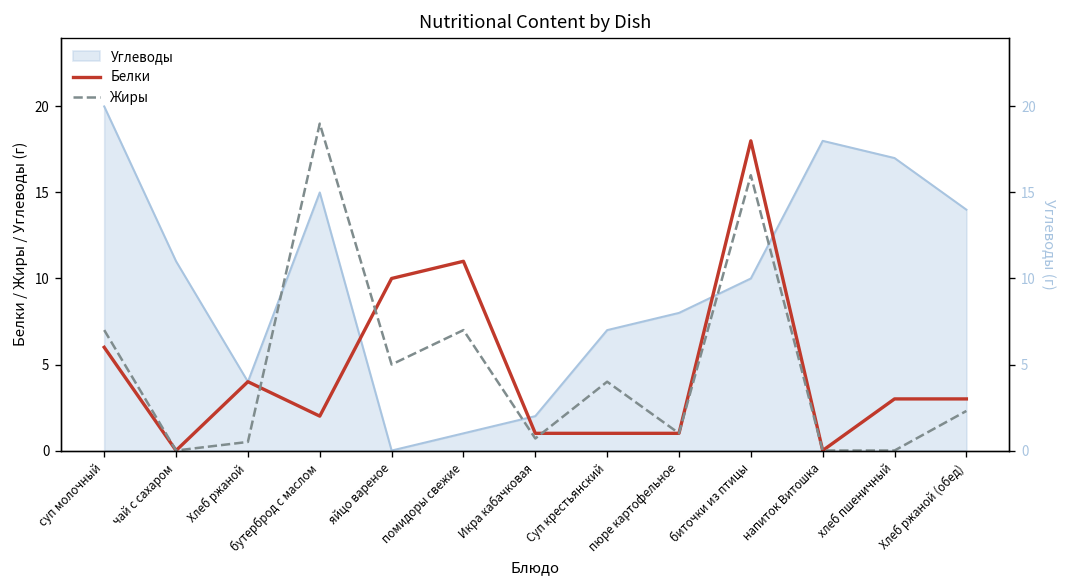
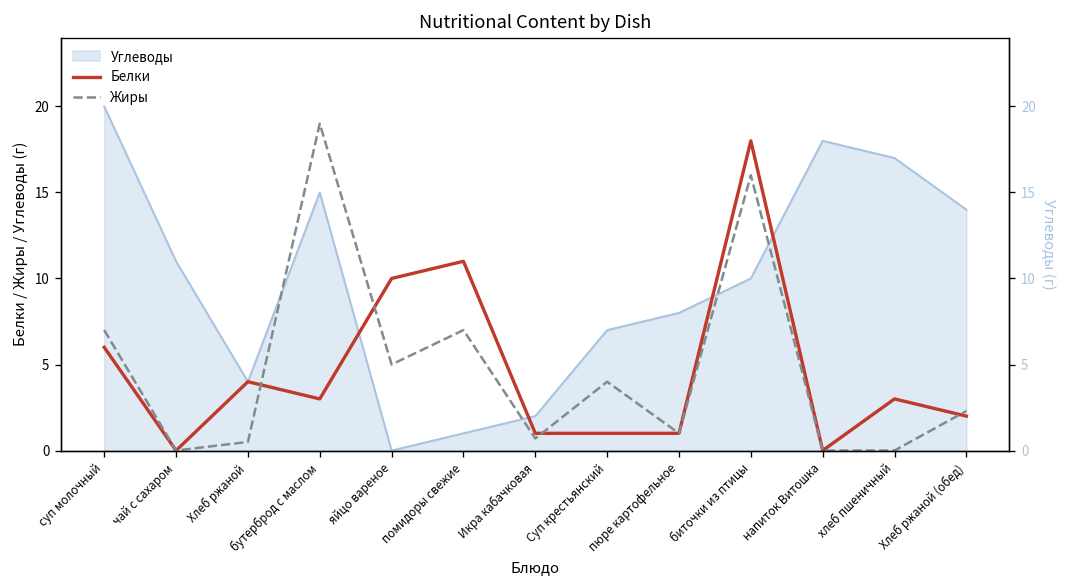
  {
    "Углеводы": {
      "суп молочный": 20,
      "чай с сахаром": 11,
      "бутерброд с маслом": 15,
      "яйцо вареное": 0,
      "помидоры свежие": 1,
      "Икра кабачковая": 2,
      "Суп крестьянский": 7,
      "пюре картофельное": 8,
      "биточки из птицы": 10,
      "напиток Витошка": 18,
      "хлеб пшеничный": 17,
      "Хлеб ржаной (обед)": 14
    },
    "Белки": {
      "суп молочный": 6,
-     "бутерброд с маслом": 2,
+     "бутерброд с маслом": 3,
      "яйцо вареное": 10,
      "помидоры свежие": 11,
      "Икра кабачковая": 1,
      "Суп крестьянский": 1,
      "биточки из птицы": 18,
      "хлеб пшеничный": 3,
-     "Хлеб ржаной (обед)": 3
+     "Хлеб ржаной (обед)": 2
    },
    "Жиры": {
      "суп молочный": 7,
      "Хлеб ржаной": 0.5,
      "бутерброд с маслом": 19,
      "яйцо вареное": 5,
      "помидоры свежие": 7,
      "Икра кабачковая": 0.7,
      "Суп крестьянский": 4,
      "биточки из птицы": 16,
      "хлеб пшеничный": 0,
      "Хлеб ржаной (обед)": 2.3
    }
  }
